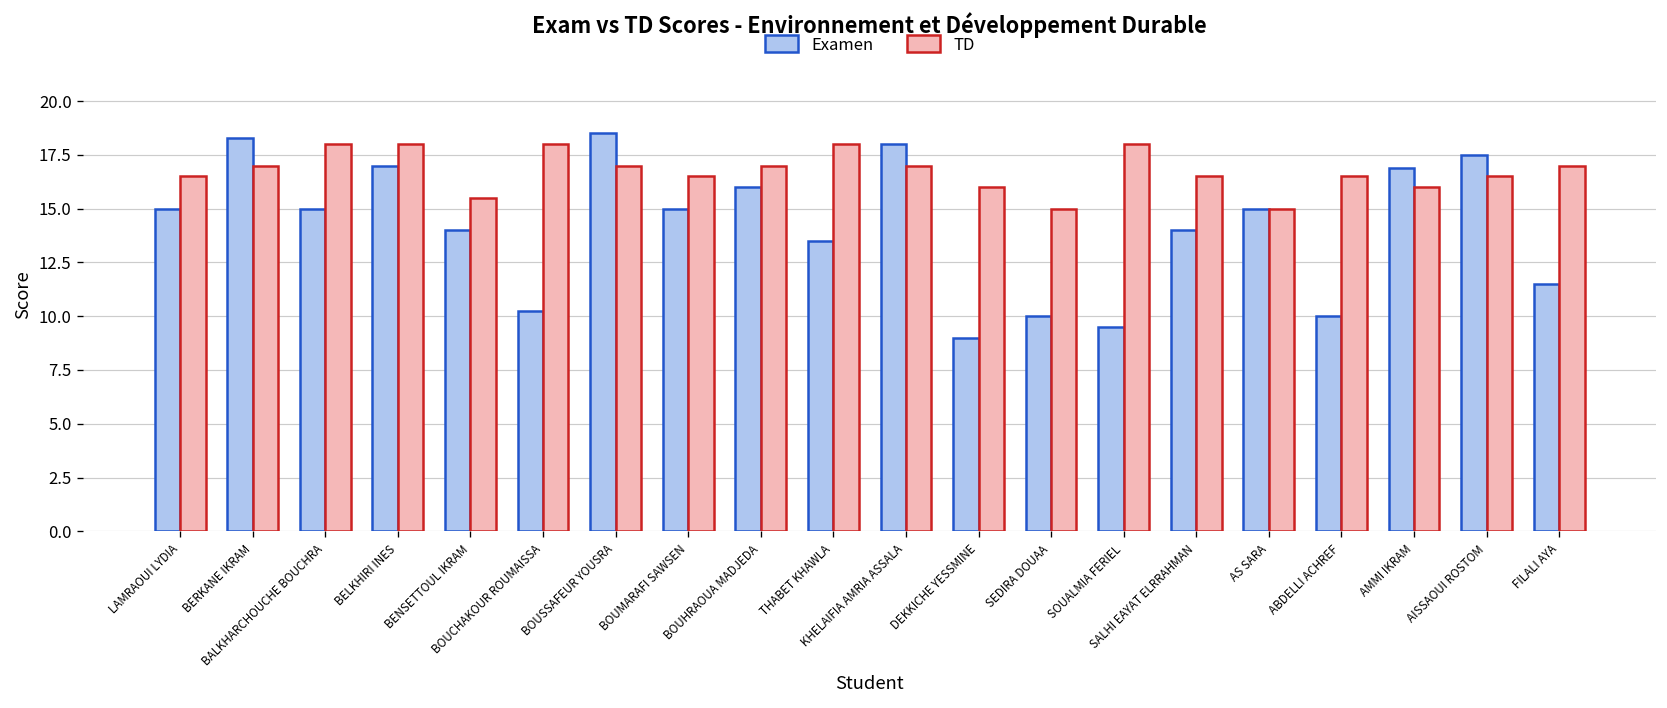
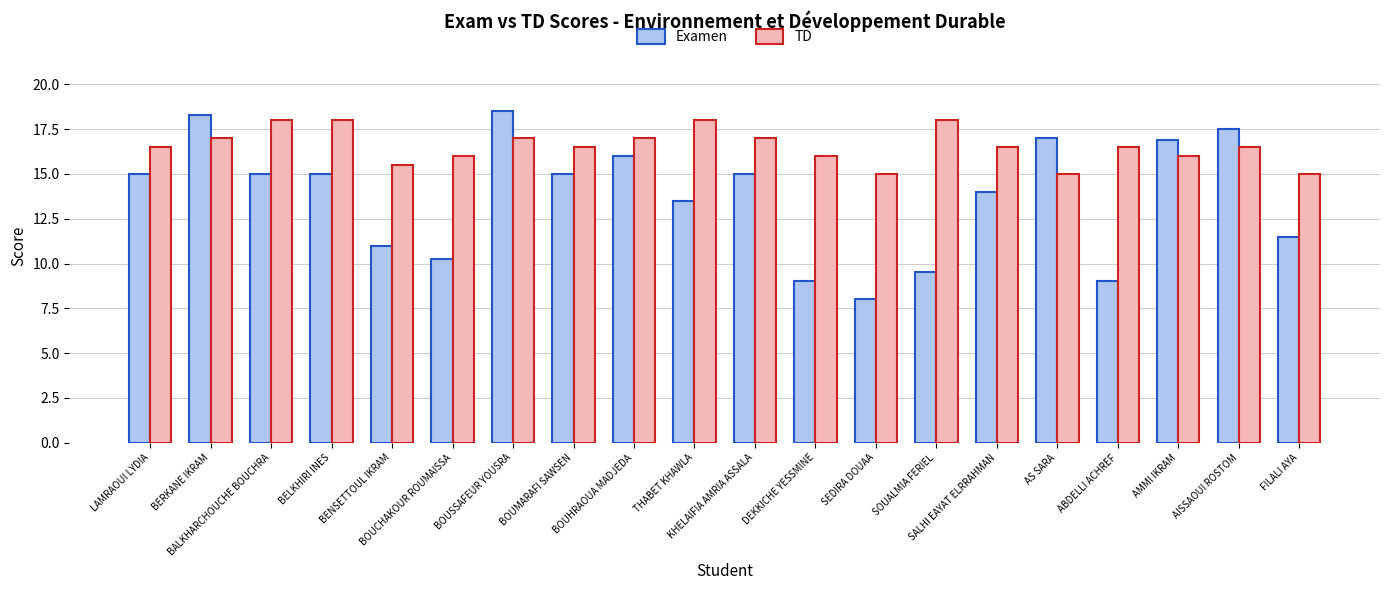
  {
    "Examen": {
      "LAMRAOUI LYDIA": 15,
      "BERKANE IKRAM": 18.3,
      "BALKHARCHOUCHE BOUCHRA": 15,
-     "BELKHIRI INES": 17,
-     "BENSETTOUL IKRAM": 14,
+     "BELKHIRI INES": 15,
+     "BENSETTOUL IKRAM": 11,
      "BOUCHAKOUR ROUMAISSA": 10.3,
      "BOUSSAFEUR YOUSRA": 18.5,
      "BOUMARAFI SAWSEN": 15,
      "BOUHRAOUA MADJEDA": 16,
      "THABET KHAWLA": 13.5,
-     "KHELAIFIA AMRIA ASSALA": 18,
+     "KHELAIFIA AMRIA ASSALA": 15,
      "DEKKICHE YESSMINE": 9,
-     "SEDIRA DOUAA": 10,
+     "SEDIRA DOUAA": 8,
      "SOUALMIA FERIEL": 9.5,
      "SALHI EAYAT ELRRAHMAN": 14,
-     "AS SARA": 15,
-     "ABDELLI ACHREF": 10,
+     "AS SARA": 17,
+     "ABDELLI ACHREF": 9,
      "AMMI IKRAM": 17,
      "AISSAOUI ROSTOM": 17.5,
      "FILALI AYA": 11.5
    },
    "TD": {
      "LAMRAOUI LYDIA": 16.5,
      "BERKANE IKRAM": 17,
      "BALKHARCHOUCHE BOUCHRA": 18,
      "BELKHIRI INES": 18,
      "BENSETTOUL IKRAM": 15.5,
-     "BOUCHAKOUR ROUMAISSA": 18,
+     "BOUCHAKOUR ROUMAISSA": 16,
      "BOUSSAFEUR YOUSRA": 17,
      "BOUMARAFI SAWSEN": 16.5,
      "BOUHRAOUA MADJEDA": 17,
      "THABET KHAWLA": 18,
      "KHELAIFIA AMRIA ASSALA": 17,
      "DEKKICHE YESSMINE": 16,
      "SEDIRA DOUAA": 15,
      "SOUALMIA FERIEL": 18,
      "SALHI EAYAT ELRRAHMAN": 16.5,
      "AS SARA": 15,
      "ABDELLI ACHREF": 16.5,
      "AMMI IKRAM": 16,
      "AISSAOUI ROSTOM": 16.5,
-     "FILALI AYA": 17
+     "FILALI AYA": 15
    }
  }
